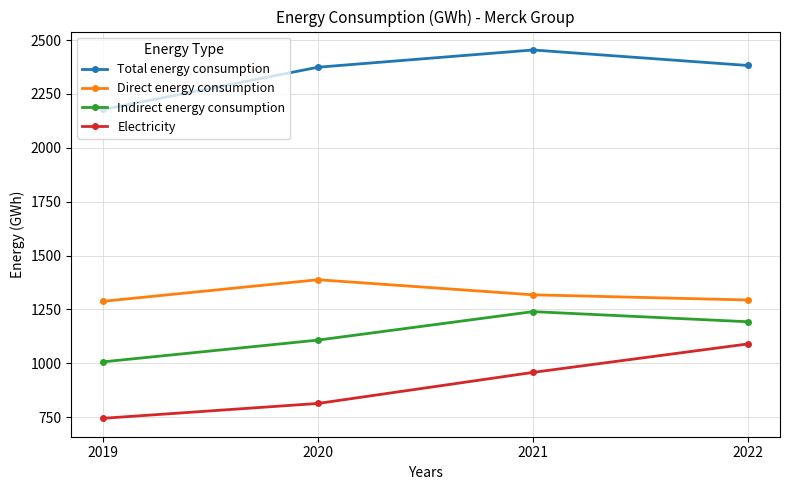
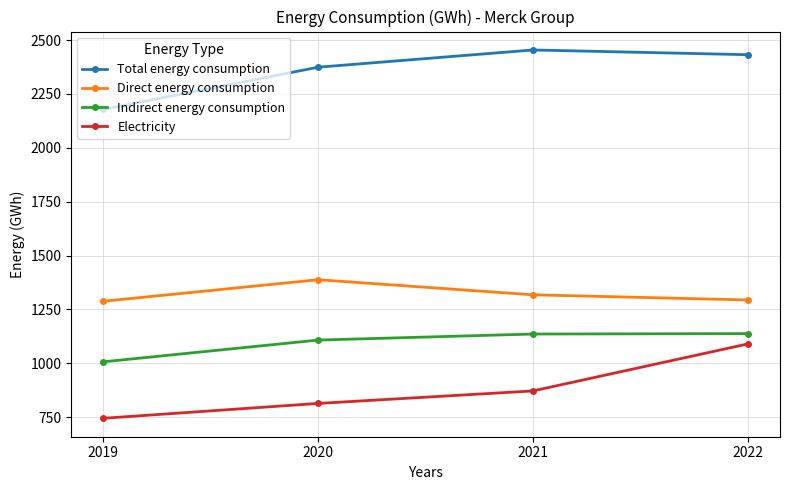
  {
    "Total energy consumption": {
      "2020": 2370,
      "2021": 2450,
-     "2022": 2380
+     "2022": 2430
    },
    "Direct energy consumption": {
      "2019": 1290,
      "2020": 1390,
      "2021": 1320,
      "2022": 1290
    },
    "Indirect energy consumption": {
      "2019": 1010,
      "2020": 1110,
-     "2021": 1240,
-     "2022": 1190
+     "2021": 1140,
+     "2022": 1140
    },
    "Electricity": {
      "2019": 750,
      "2020": 810,
-     "2021": 960,
+     "2021": 870,
      "2022": 1090
    }
  }
